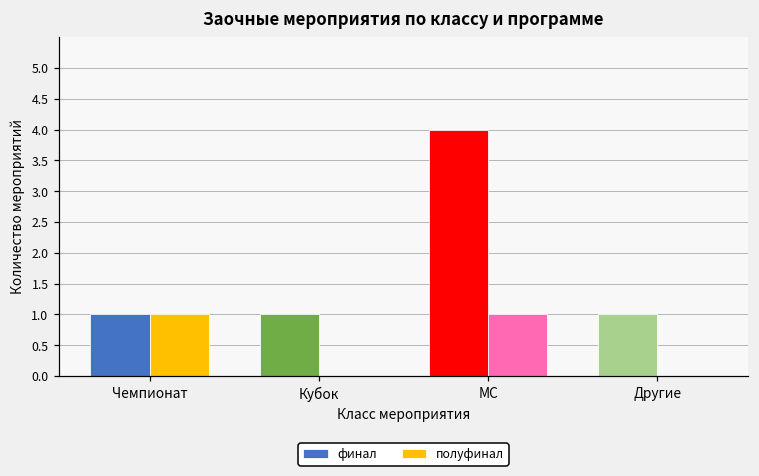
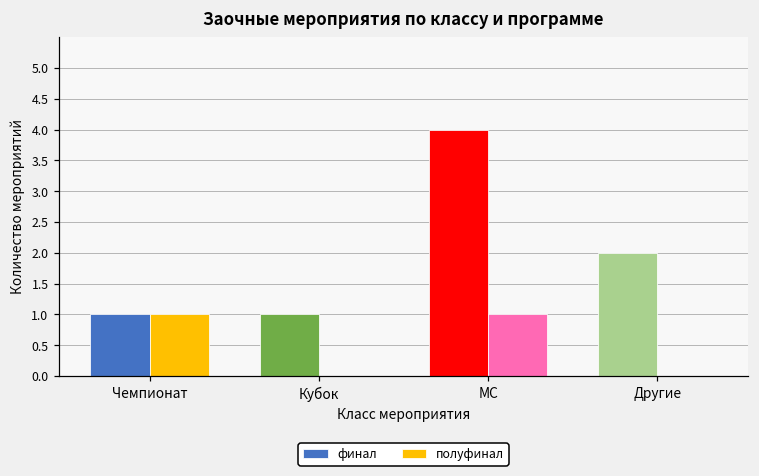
  {
    "финал": {
      "Чемпионат": 1,
      "Кубок": 1,
      "МС": 4,
-     "Другие": 1
+     "Другие": 2
    },
    "полуфинал": {
      "Чемпионат": 1,
      "Кубок": 0,
      "МС": 1,
      "Другие": 0
    }
  }
